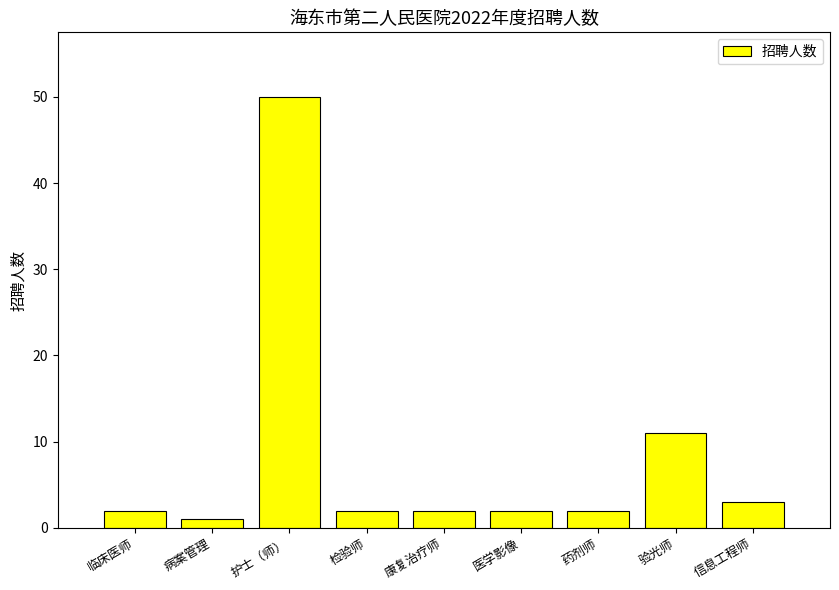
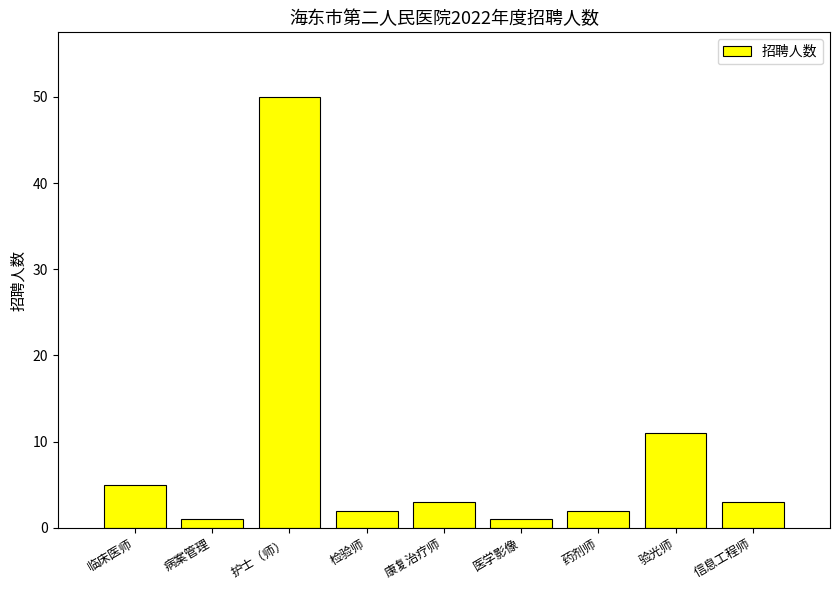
  {
-   "临床医师": 2,
+   "临床医师": 5,
    "病案管理": 1,
    "护士（师）": 50,
    "检验师": 2,
-   "康复治疗师": 2,
-   "医学影像": 2,
+   "康复治疗师": 3,
+   "医学影像": 1,
    "药剂师": 2,
    "验光师": 11,
    "信息工程师": 3
  }
